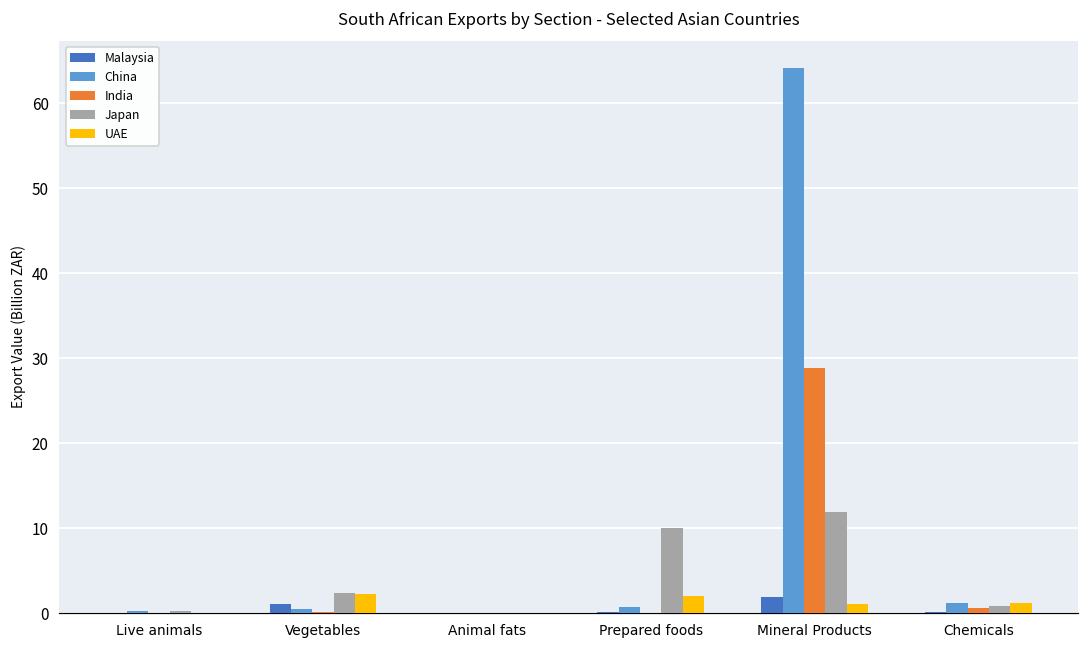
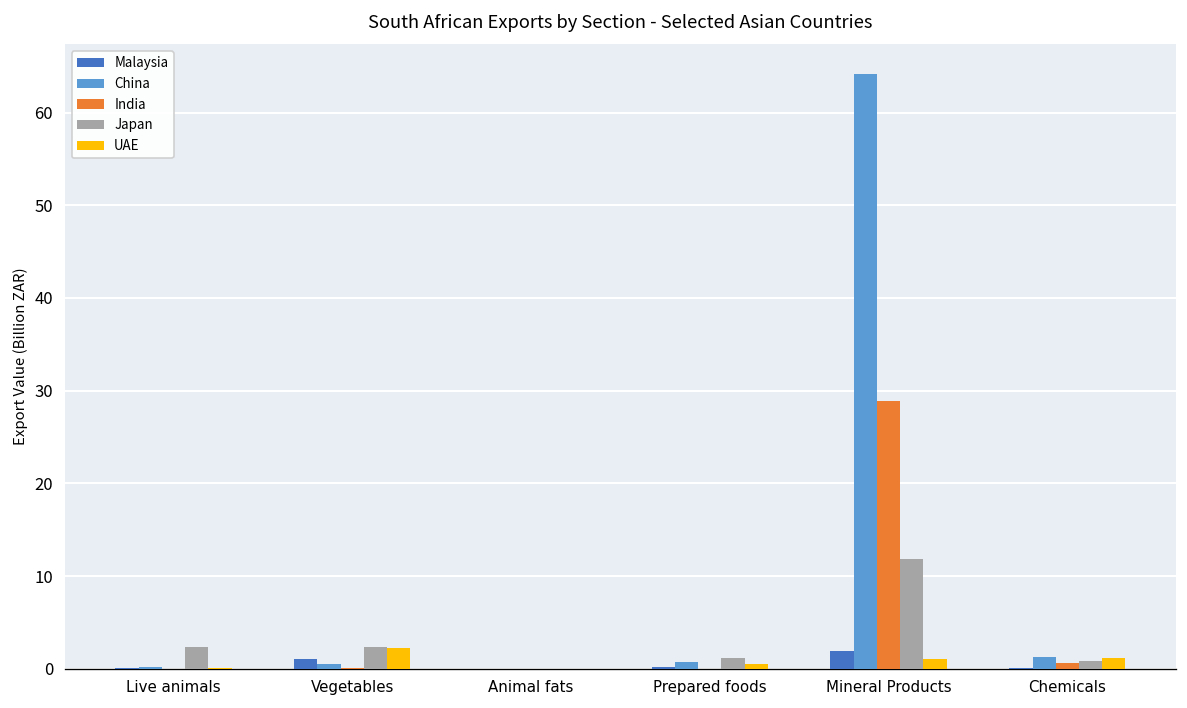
  {
    "India": {
      "Mineral Products": 29,
      "Chemicals": 1
    },
    "Japan": {
-     "Live animals": 0,
+     "Live animals": 2,
      "Vegetables": 2,
-     "Prepared foods": 10,
+     "Prepared foods": 1,
      "Mineral Products": 12,
      "Chemicals": 1
    },
    "UAE": {
      "Vegetables": 2,
-     "Prepared foods": 2,
+     "Prepared foods": 1,
      "Mineral Products": 1,
      "Chemicals": 1
    }
  }
